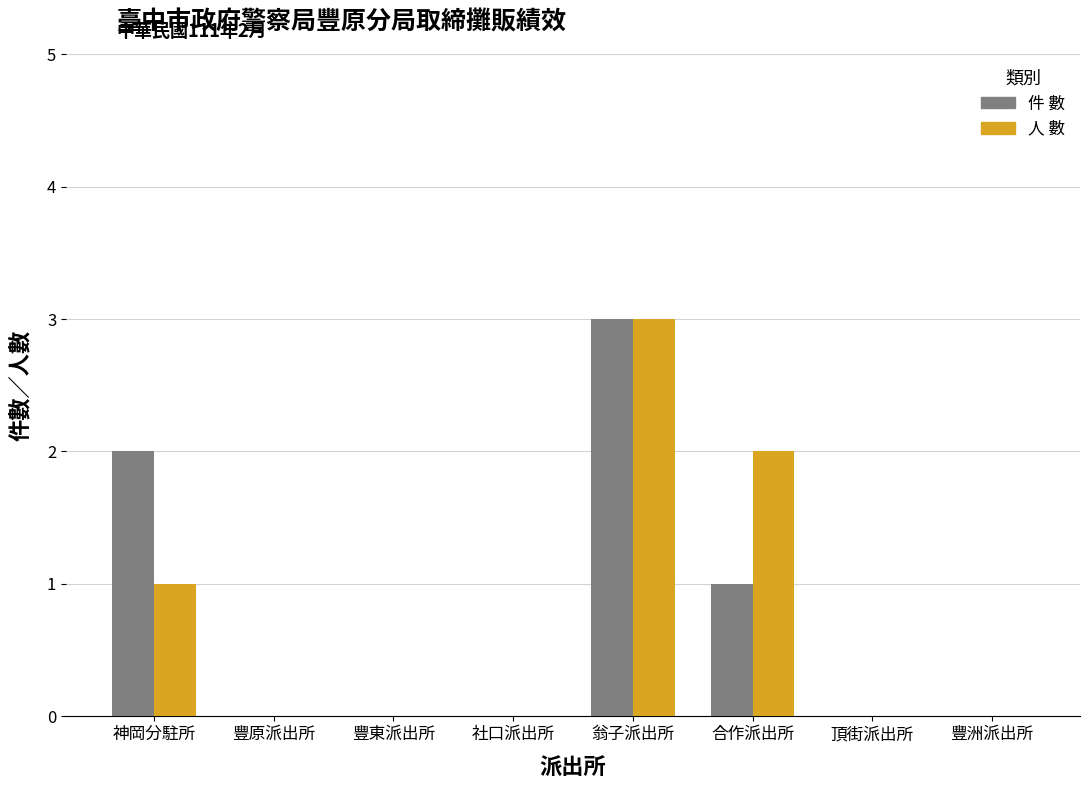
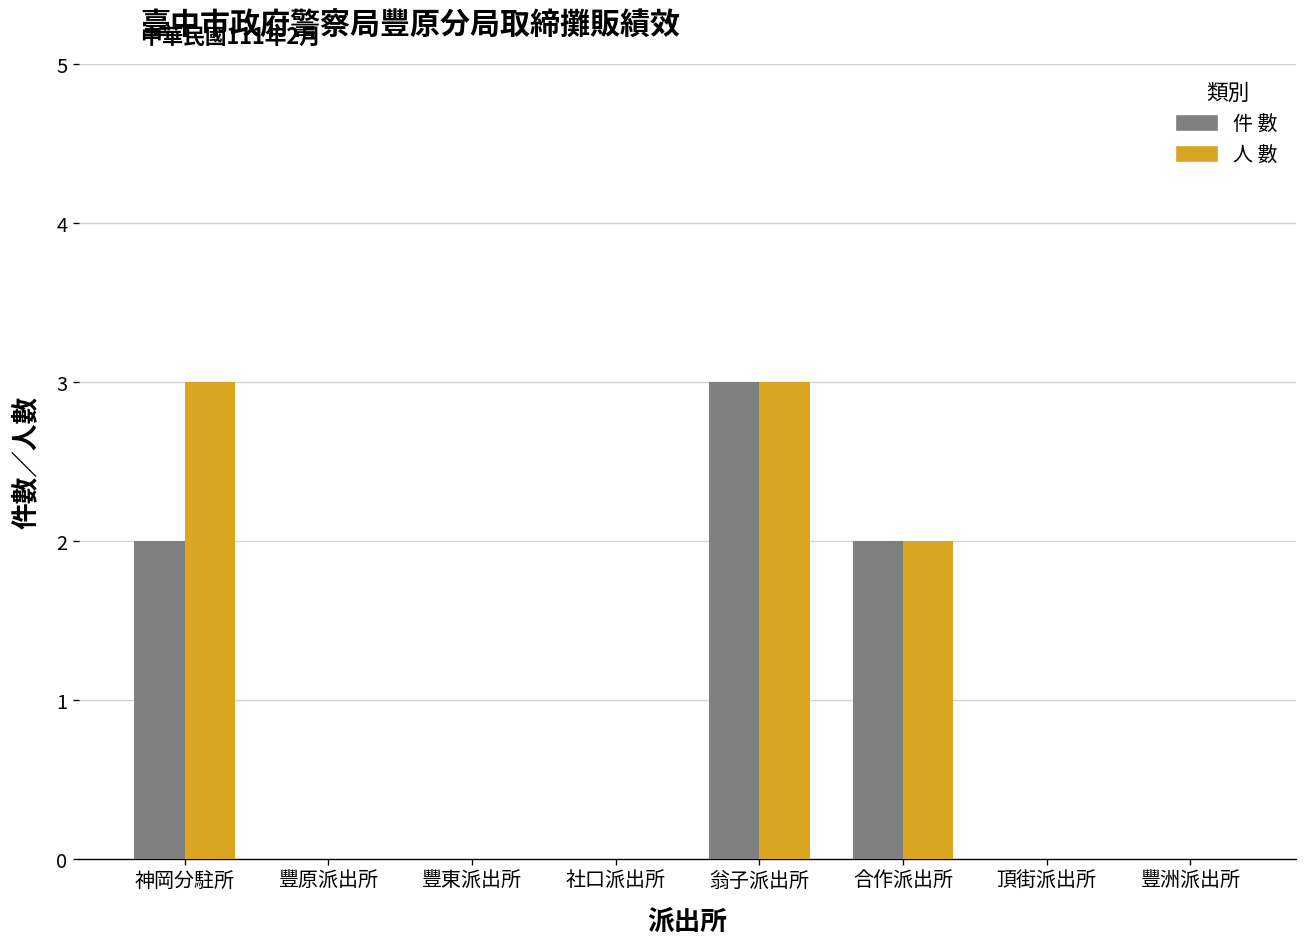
  {
    "件 數": {
      "神岡分駐所": 2,
      "豐原派出所": 0,
      "豐東派出所": 0,
      "社口派出所": 0,
      "翁子派出所": 3,
-     "合作派出所": 1,
+     "合作派出所": 2,
      "頂街派出所": 0,
      "豐洲派出所": 0
    },
    "人 數": {
-     "神岡分駐所": 1,
+     "神岡分駐所": 3,
      "豐原派出所": 0,
      "豐東派出所": 0,
      "社口派出所": 0,
      "翁子派出所": 3,
      "合作派出所": 2,
      "頂街派出所": 0,
      "豐洲派出所": 0
    }
  }
